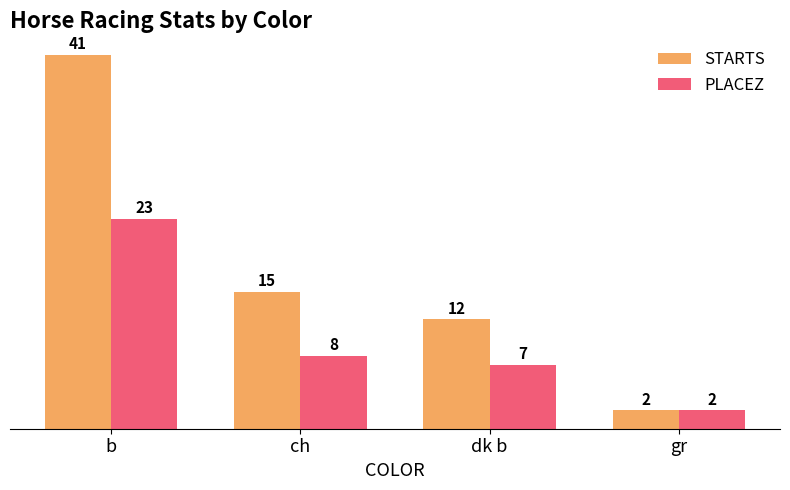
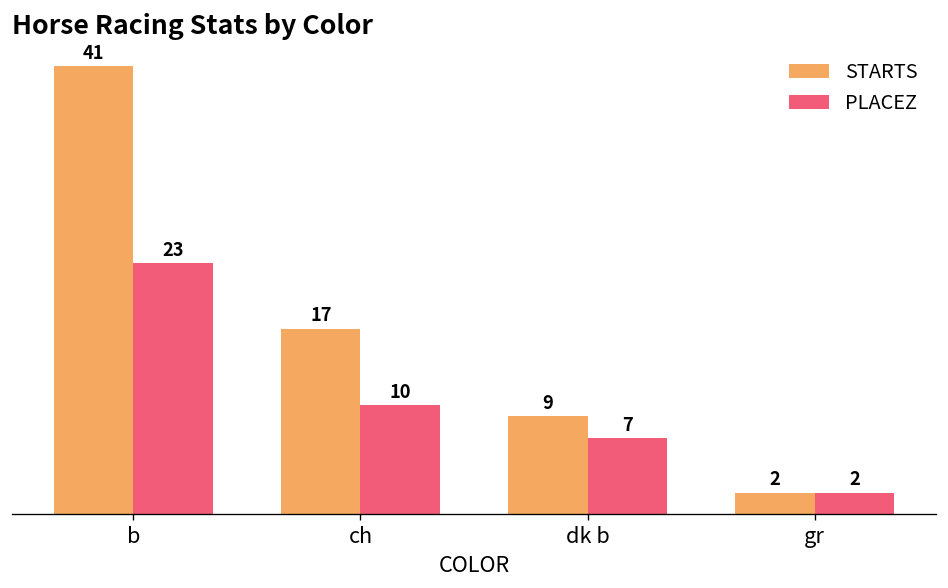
  {
    "STARTS": {
      "b": 41,
-     "ch": 15,
-     "dk b": 12,
+     "ch": 17,
+     "dk b": 9,
      "gr": 2
    },
    "PLACEZ": {
      "b": 23,
-     "ch": 8,
+     "ch": 10,
      "dk b": 7,
      "gr": 2
    }
  }
